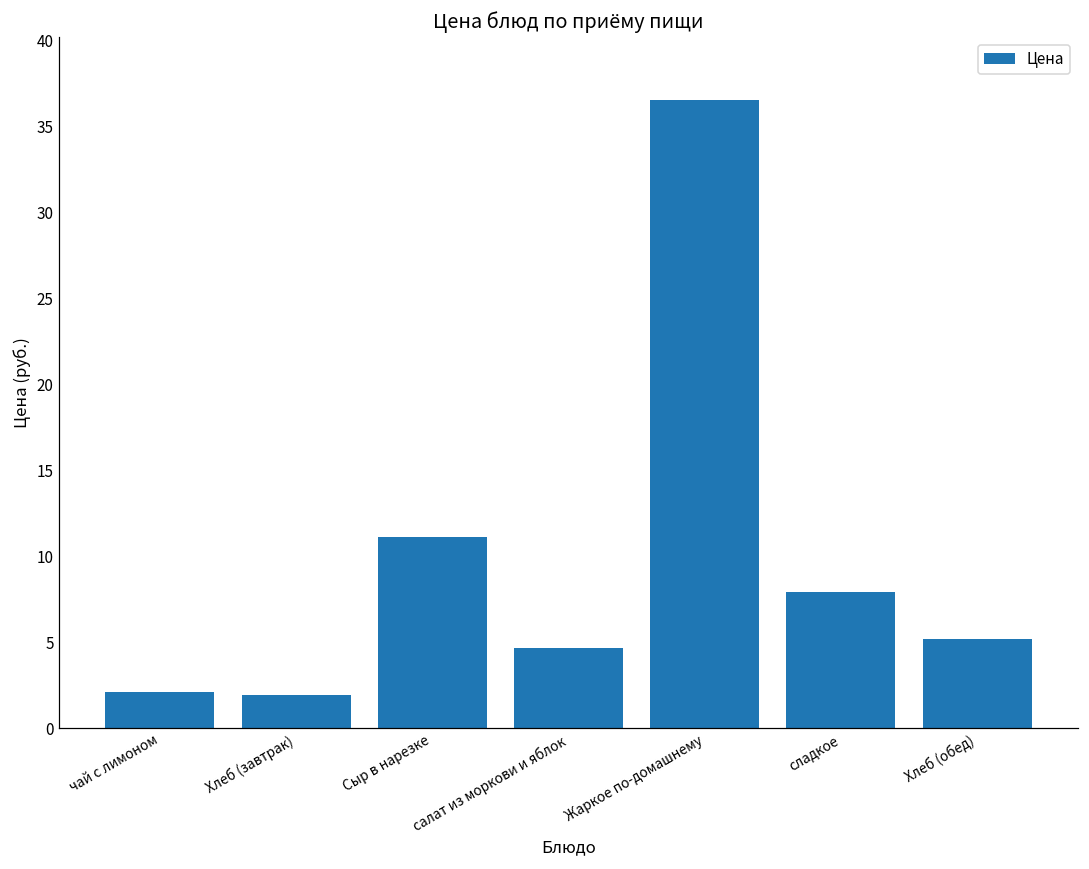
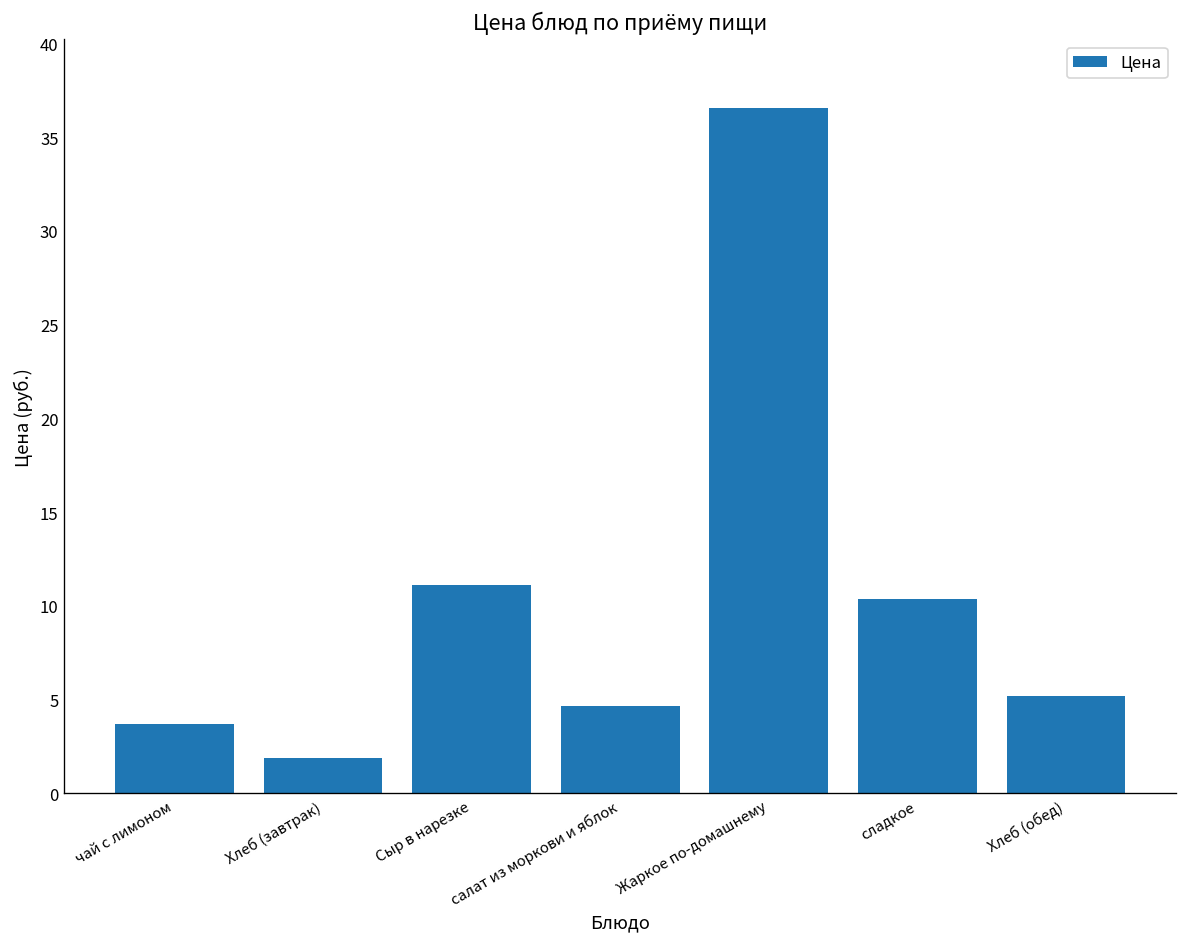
  {
-   "чай с лимоном": 2.1,
+   "чай с лимоном": 3.7,
    "Хлеб (завтрак)": 1.9,
    "Сыр в нарезке": 11.1,
    "салат из моркови и яблок": 4.6,
    "Жаркое по-домашнему": 36.6,
-   "сладкое": 7.9,
+   "сладкое": 10.4,
    "Хлеб (обед)": 5.2
  }
